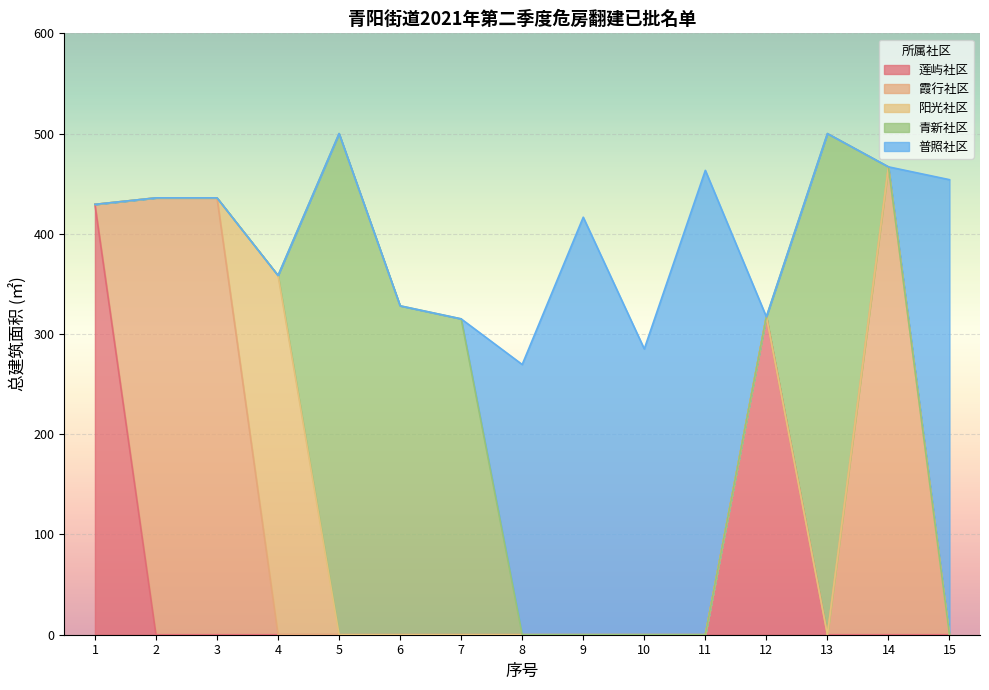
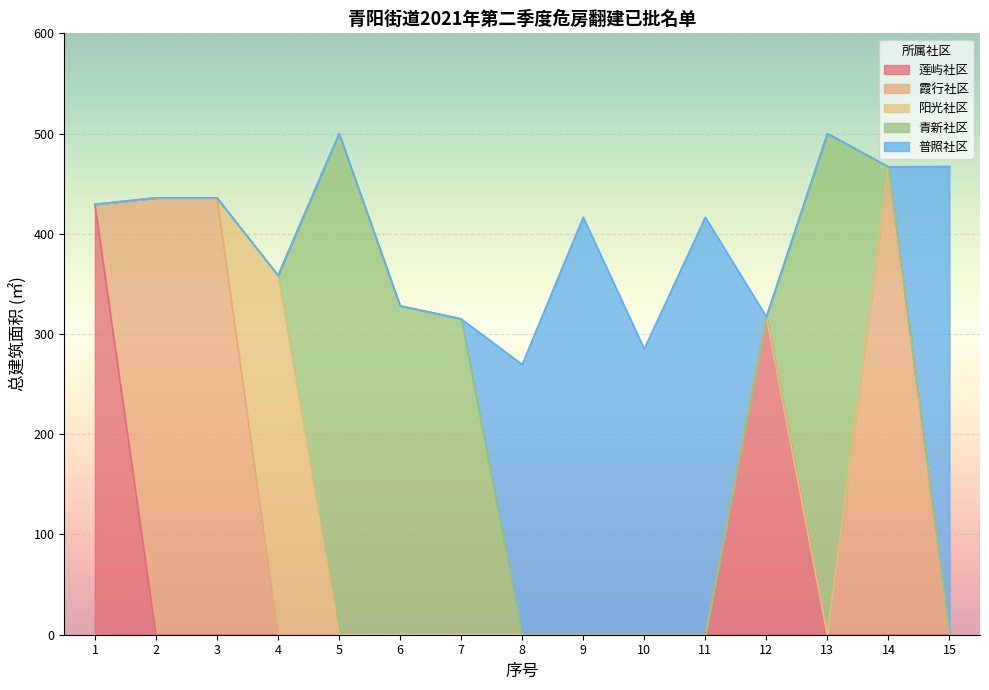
  {
    "普照社区": {
      "8": 270,
      "9": 417,
      "10": 285,
-     "11": 463,
-     "15": 454
+     "11": 417,
+     "15": 467
    }
  }
